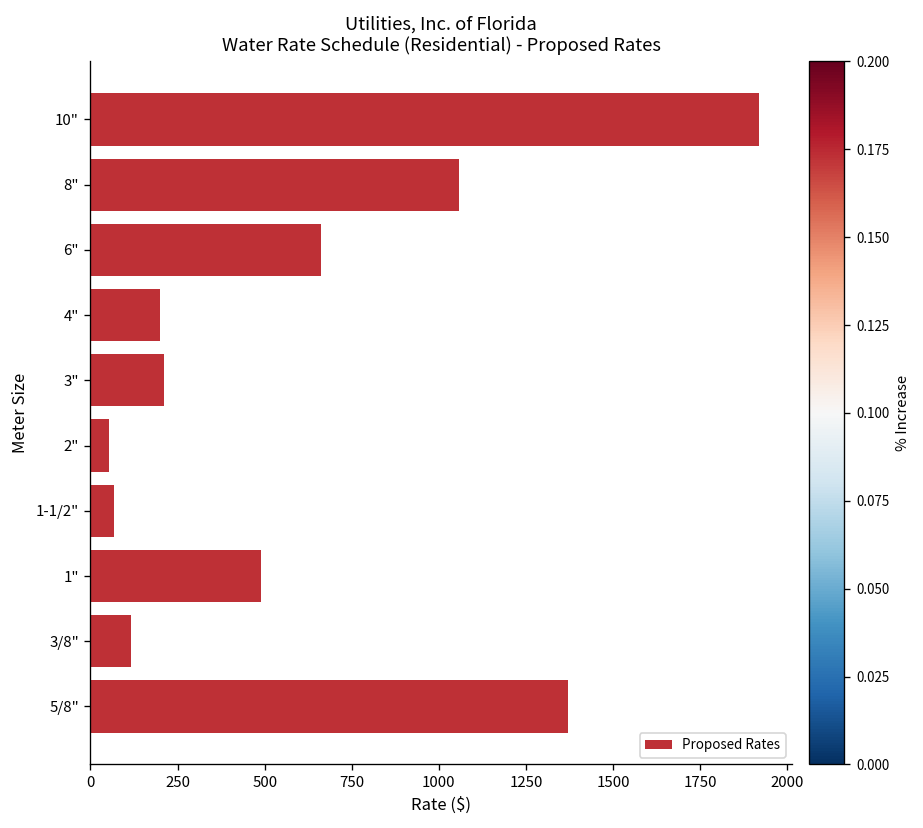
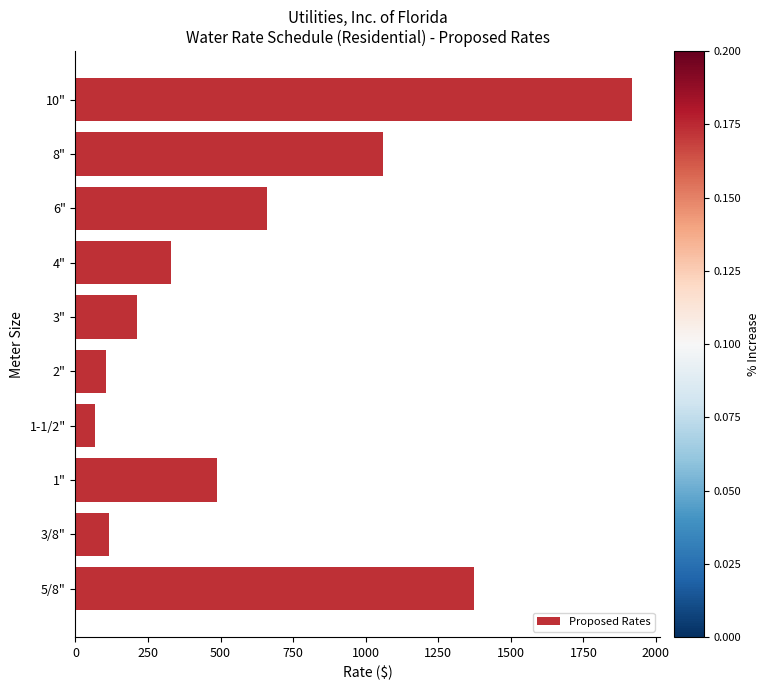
  {
    "10\"": 1920,
    "8\"": 1060,
    "6\"": 660,
-   "4\"": 200,
+   "4\"": 330,
    "3\"": 210,
-   "2\"": 50,
+   "2\"": 110,
    "1-1/2\"": 70,
    "1\"": 490,
    "3/8\"": 120,
    "5/8\"": 1370
  }
